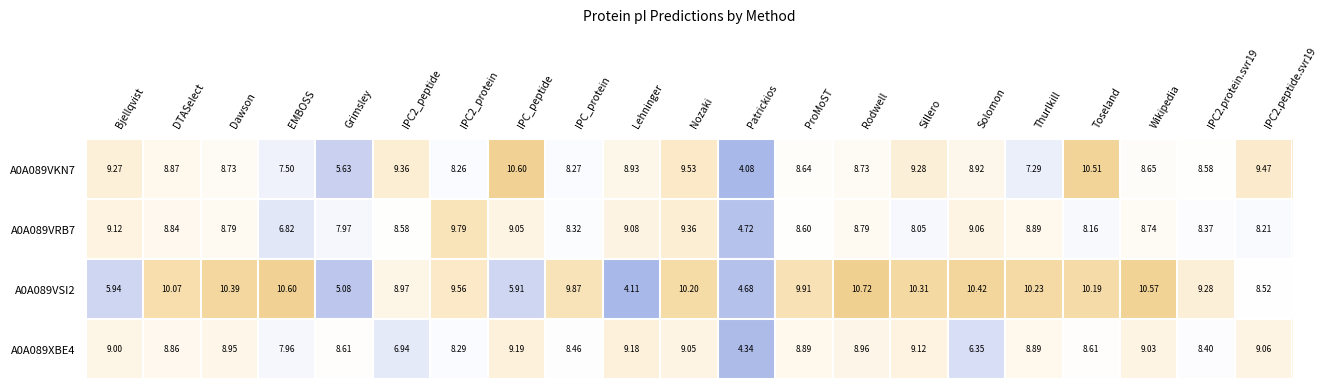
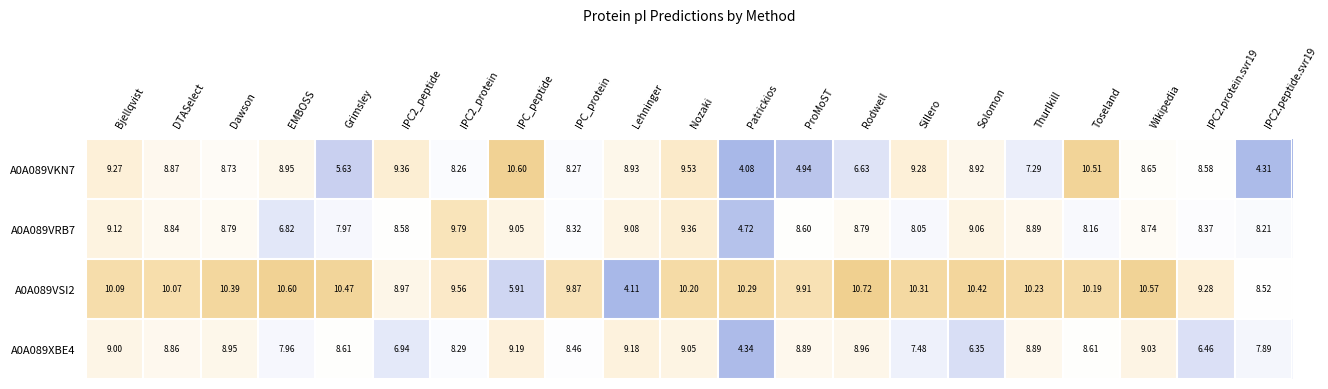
  {
    "A0A089VKN7": {
      "Bjellqvist": 9.27,
      "DTASelect": 8.87,
      "Dawson": 8.73,
-     "EMBOSS": 7.50,
+     "EMBOSS": 8.95,
      "Grimsley": 5.63,
      "IPC2_peptide": 9.36,
      "IPC2_protein": 8.26,
      "IPC_peptide": 10.60,
      "IPC_protein": 8.27,
      "Lehninger": 8.93,
      "Nozaki": 9.53,
      "Patrickios": 4.08,
-     "ProMoST": 8.64,
-     "Rodwell": 8.73,
+     "ProMoST": 4.94,
+     "Rodwell": 6.63,
      "Sillero": 9.28,
      "Solomon": 8.92,
      "Thurlkill": 7.29,
      "Toseland": 10.51,
      "Wikipedia": 8.65,
      "IPC2.protein.svr19": 8.58,
-     "IPC2.peptide.svr19": 9.47
+     "IPC2.peptide.svr19": 4.31
    },
    "A0A089VRB7": {
      "Bjellqvist": 9.12,
      "DTASelect": 8.84,
      "Dawson": 8.79,
      "EMBOSS": 6.82,
      "Grimsley": 7.97,
      "IPC2_peptide": 8.58,
      "IPC2_protein": 9.79,
      "IPC_peptide": 9.05,
      "IPC_protein": 8.32,
      "Lehninger": 9.08,
      "Nozaki": 9.36,
      "Patrickios": 4.72,
      "ProMoST": 8.60,
      "Rodwell": 8.79,
      "Sillero": 8.05,
      "Solomon": 9.06,
      "Thurlkill": 8.89,
      "Toseland": 8.16,
      "Wikipedia": 8.74,
      "IPC2.protein.svr19": 8.37,
      "IPC2.peptide.svr19": 8.21
    },
    "A0A089VSI2": {
-     "Bjellqvist": 5.94,
+     "Bjellqvist": 10.09,
      "DTASelect": 10.07,
      "Dawson": 10.39,
      "EMBOSS": 10.60,
-     "Grimsley": 5.08,
+     "Grimsley": 10.47,
      "IPC2_peptide": 8.97,
      "IPC2_protein": 9.56,
      "IPC_peptide": 5.91,
      "IPC_protein": 9.87,
      "Lehninger": 4.11,
      "Nozaki": 10.20,
-     "Patrickios": 4.68,
+     "Patrickios": 10.29,
      "ProMoST": 9.91,
      "Rodwell": 10.72,
      "Sillero": 10.31,
      "Solomon": 10.42,
      "Thurlkill": 10.23,
      "Toseland": 10.19,
      "Wikipedia": 10.57,
      "IPC2.protein.svr19": 9.28,
      "IPC2.peptide.svr19": 8.52
    },
    "A0A089XBE4": {
      "Bjellqvist": 9.00,
      "DTASelect": 8.86,
      "Dawson": 8.95,
      "EMBOSS": 7.96,
      "Grimsley": 8.61,
      "IPC2_peptide": 6.94,
      "IPC2_protein": 8.29,
      "IPC_peptide": 9.19,
      "IPC_protein": 8.46,
      "Lehninger": 9.18,
      "Nozaki": 9.05,
      "Patrickios": 4.34,
      "ProMoST": 8.89,
      "Rodwell": 8.96,
-     "Sillero": 9.12,
+     "Sillero": 7.48,
      "Solomon": 6.35,
      "Thurlkill": 8.89,
      "Toseland": 8.61,
      "Wikipedia": 9.03,
-     "IPC2.protein.svr19": 8.40,
-     "IPC2.peptide.svr19": 9.06
+     "IPC2.protein.svr19": 6.46,
+     "IPC2.peptide.svr19": 7.89
    }
  }
